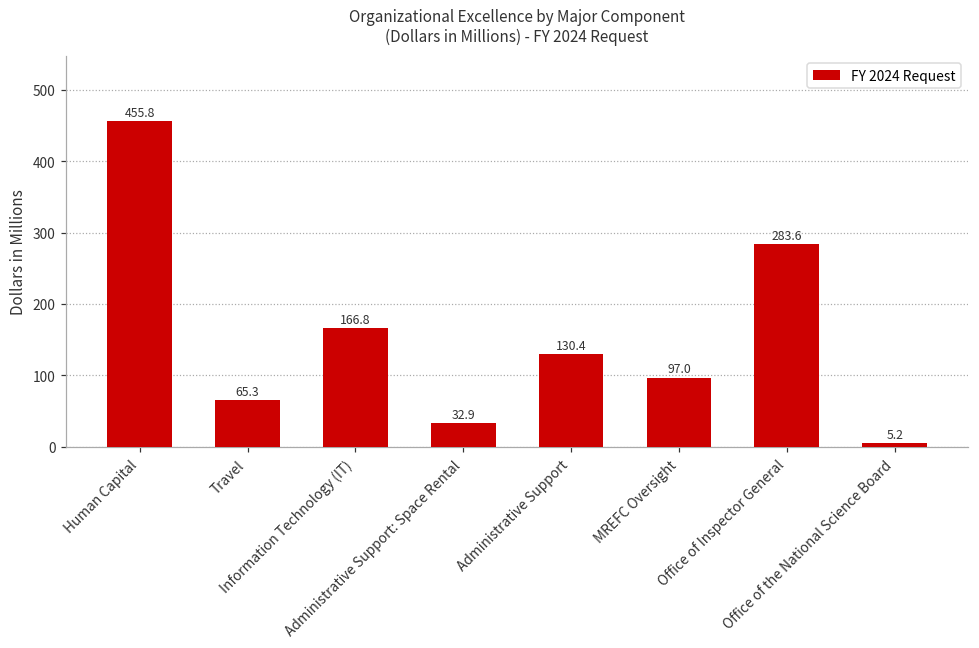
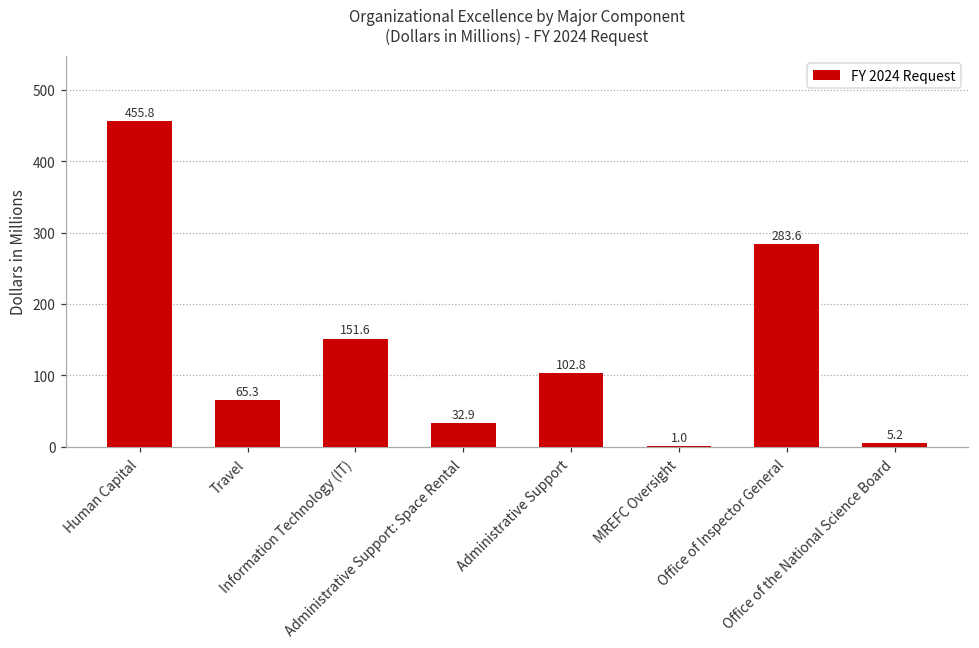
  {
    "Human Capital": 455.8,
    "Travel": 65.3,
-   "Information Technology (IT)": 166.8,
+   "Information Technology (IT)": 151.6,
    "Administrative Support: Space Rental": 32.9,
-   "Administrative Support": 130.4,
-   "MREFC Oversight": 97.0,
+   "Administrative Support": 102.8,
+   "MREFC Oversight": 1.0,
    "Office of Inspector General": 283.6,
    "Office of the National Science Board": 5.2
  }
